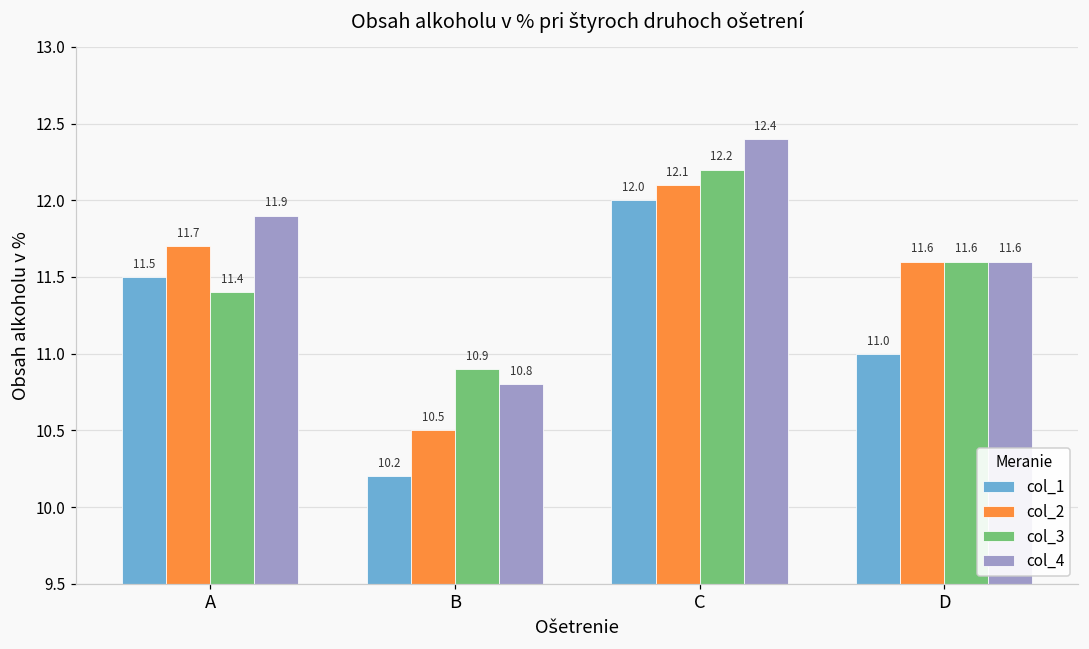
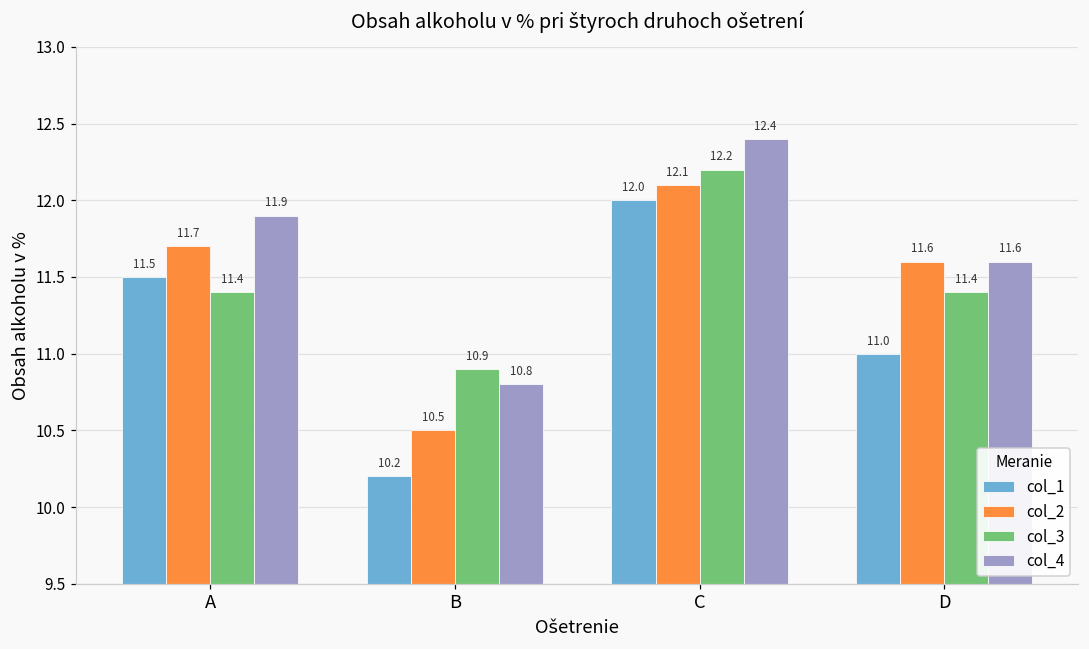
  {
    "col_2": {
      "A": 11.7,
      "B": 10.5,
      "C": 12.1,
      "D": 11.6
    },
    "col_3": {
      "A": 11.4,
      "B": 10.9,
      "C": 12.2,
-     "D": 11.6
+     "D": 11.4
    }
  }
